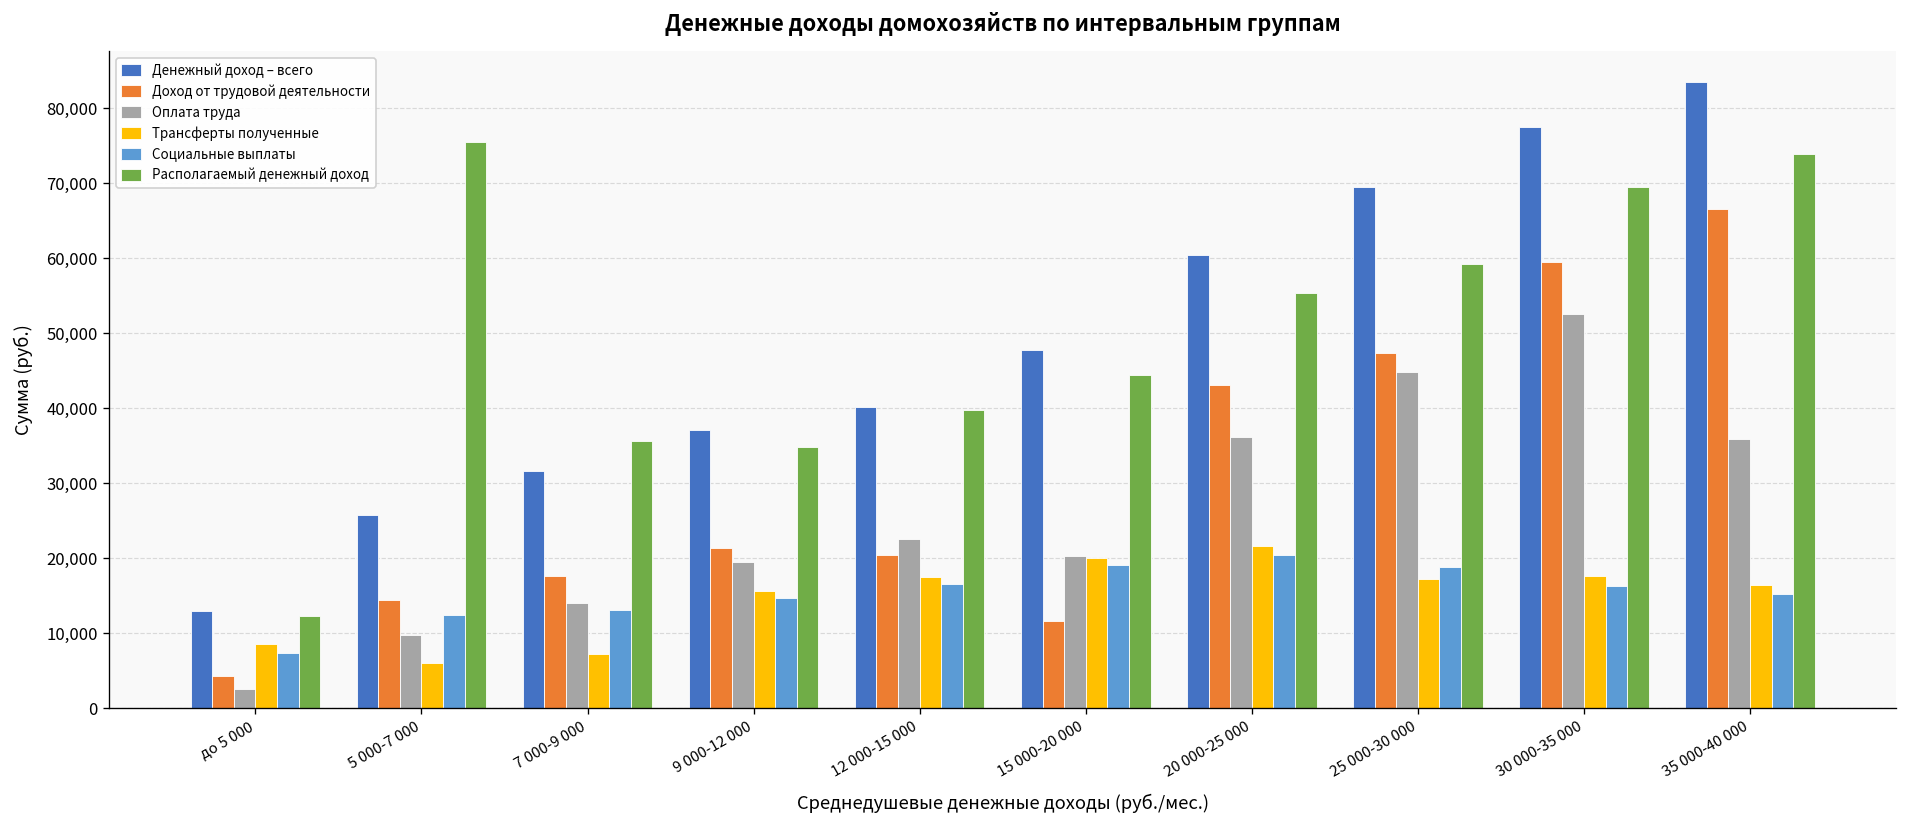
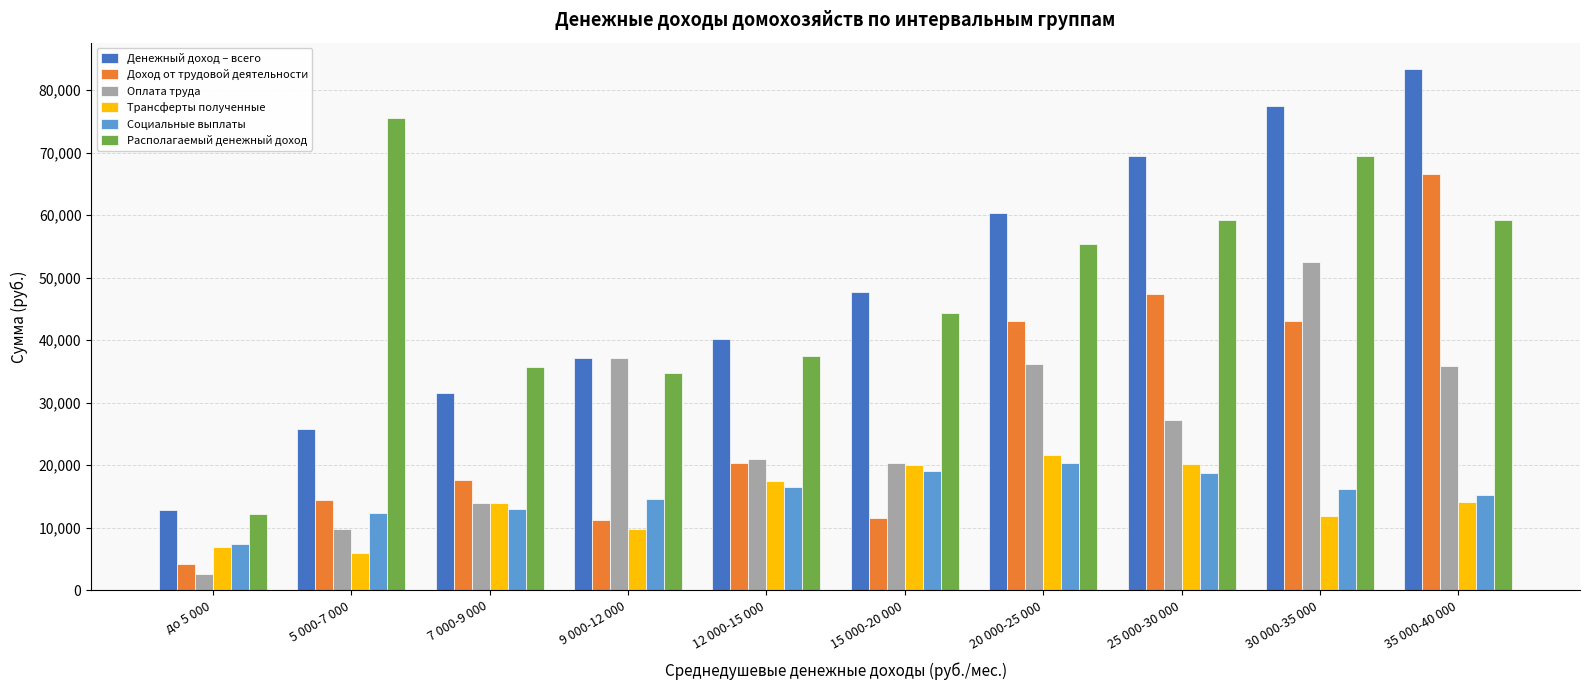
  {
    "Доход от трудовой деятельности": {
      "до 5 000": "4,000",
      "5 000-7 000": "14,000",
      "7 000-9 000": "18,000",
-     "9 000-12 000": "21,000",
+     "9 000-12 000": "11,000",
      "12 000-15 000": "20,000",
      "15 000-20 000": "12,000",
      "20 000-25 000": "43,000",
      "25 000-30 000": "47,000",
-     "30 000-35 000": "59,000",
+     "30 000-35 000": "43,000",
      "35 000-40 000": "67,000"
    },
    "Оплата труда": {
      "до 5 000": "3,000",
      "5 000-7 000": "10,000",
      "7 000-9 000": "14,000",
-     "9 000-12 000": "20,000",
-     "12 000-15 000": "23,000",
+     "9 000-12 000": "37,000",
+     "12 000-15 000": "21,000",
      "15 000-20 000": "20,000",
      "20 000-25 000": "36,000",
-     "25 000-30 000": "45,000",
+     "25 000-30 000": "27,000",
      "30 000-35 000": "53,000",
      "35 000-40 000": "36,000"
    },
    "Трансферты полученные": {
-     "до 5 000": "9,000",
+     "до 5 000": "7,000",
      "5 000-7 000": "6,000",
-     "7 000-9 000": "7,000",
-     "9 000-12 000": "16,000",
+     "7 000-9 000": "14,000",
+     "9 000-12 000": "10,000",
      "12 000-15 000": "17,000",
      "15 000-20 000": "20,000",
      "20 000-25 000": "22,000",
-     "25 000-30 000": "17,000",
-     "30 000-35 000": "18,000",
-     "35 000-40 000": "16,000"
+     "25 000-30 000": "20,000",
+     "30 000-35 000": "12,000",
+     "35 000-40 000": "14,000"
    },
    "Располагаемый денежный доход": {
      "до 5 000": "12,000",
      "5 000-7 000": "76,000",
      "7 000-9 000": "36,000",
      "9 000-12 000": "35,000",
-     "12 000-15 000": "40,000",
+     "12 000-15 000": "38,000",
      "15 000-20 000": "44,000",
      "20 000-25 000": "55,000",
      "25 000-30 000": "59,000",
      "30 000-35 000": "70,000",
-     "35 000-40 000": "74,000"
+     "35 000-40 000": "59,000"
    }
  }
